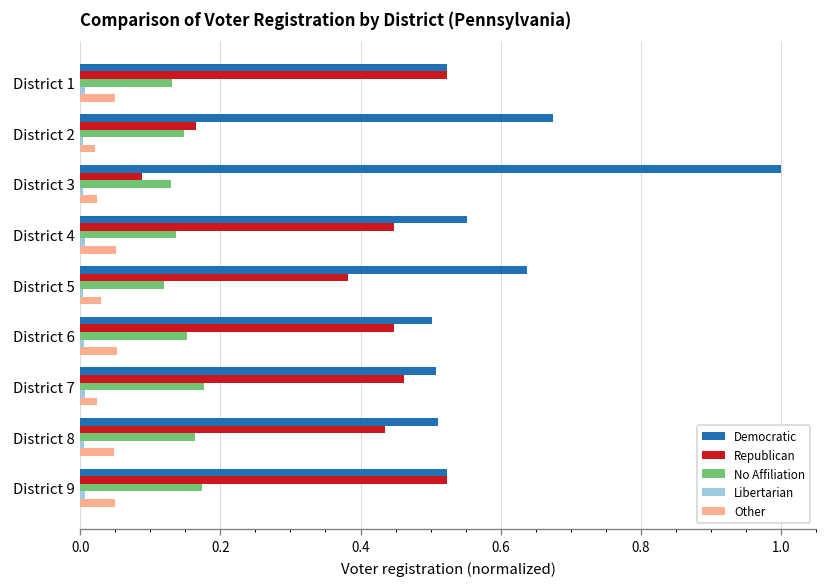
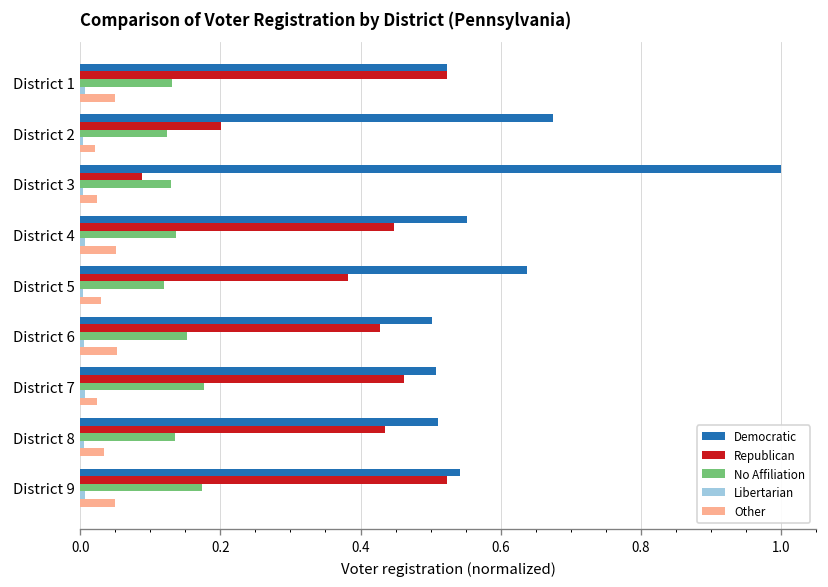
  {
    "Democratic": {
      "District 1": 0.52,
      "District 2": 0.68,
      "District 3": 1.00,
      "District 4": 0.55,
      "District 5": 0.64,
      "District 6": 0.50,
      "District 7": 0.51,
      "District 8": 0.51,
-     "District 9": 0.52
+     "District 9": 0.54
    },
    "Republican": {
      "District 1": 0.52,
-     "District 2": 0.17,
+     "District 2": 0.20,
      "District 3": 0.09,
      "District 4": 0.45,
      "District 5": 0.38,
-     "District 6": 0.45,
+     "District 6": 0.43,
      "District 7": 0.46,
      "District 8": 0.43,
      "District 9": 0.52
    },
    "No Affiliation": {
      "District 1": 0.13,
-     "District 2": 0.15,
+     "District 2": 0.12,
      "District 3": 0.13,
      "District 4": 0.14,
      "District 5": 0.12,
      "District 6": 0.15,
      "District 7": 0.18,
-     "District 8": 0.16,
+     "District 8": 0.14,
      "District 9": 0.17
    },
    "Libertarian": {
      "District 1": 0.01,
      "District 4": 0.01,
      "District 5": 0.00,
      "District 6": 0.01,
      "District 7": 0.01,
      "District 8": 0.01,
      "District 9": 0.01
    },
    "Other": {
      "District 1": 0.05,
      "District 2": 0.02,
      "District 3": 0.02,
      "District 4": 0.05,
      "District 5": 0.03,
      "District 6": 0.05,
      "District 7": 0.02,
-     "District 8": 0.05,
+     "District 8": 0.03,
      "District 9": 0.05
    }
  }
